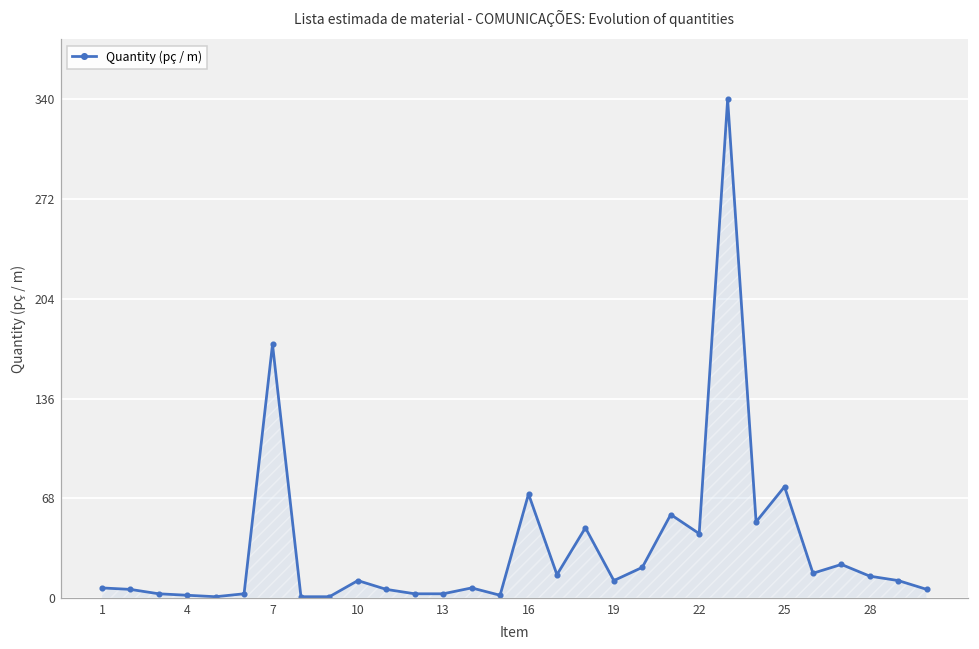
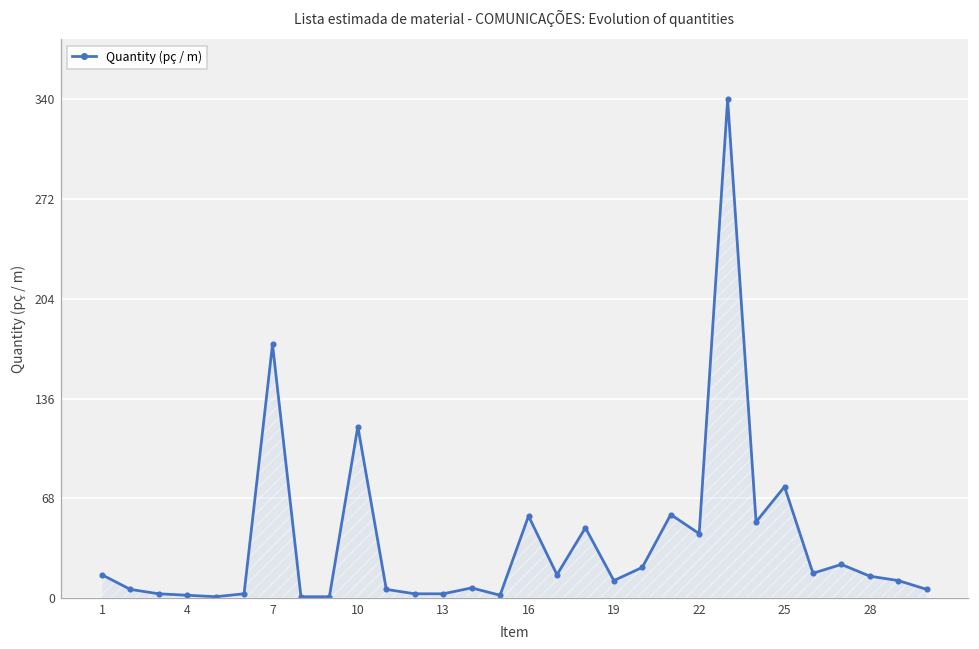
  {
-   "1": 7,
+   "1": 16,
    "4": 2,
    "7": 173,
-   "10": 12,
+   "10": 117,
    "13": 3,
-   "16": 71,
+   "16": 56,
    "19": 12,
    "22": 44,
    "25": 76,
    "28": 15
  }
